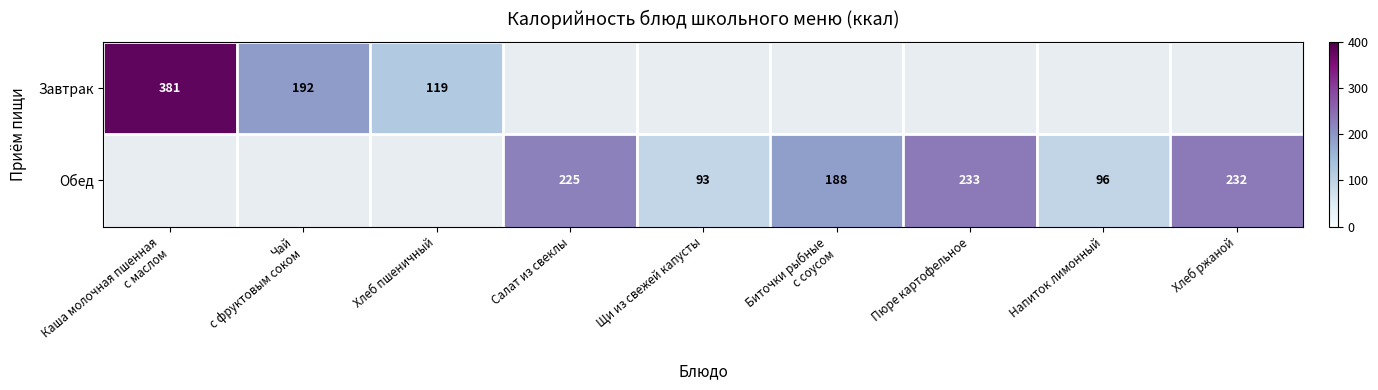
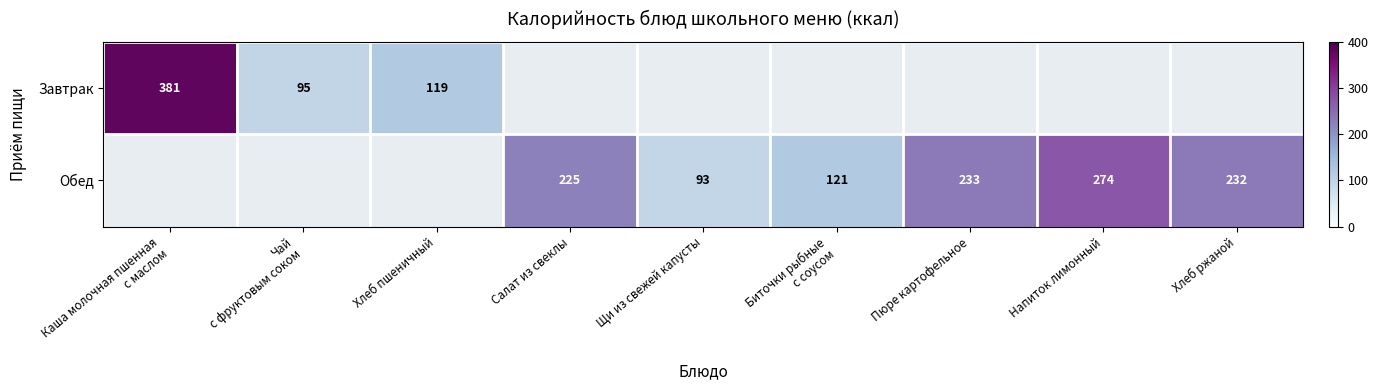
  {
    "Завтрак": {
      "Каша молочная пшенная с маслом": 381,
-     "Чай с фруктовым соком": 192,
+     "Чай с фруктовым соком": 95,
      "Хлеб пшеничный": 119
    },
    "Обед": {
      "Салат из свеклы": 225,
      "Щи из свежей капусты": 93,
-     "Биточки рыбные с соусом": 188,
+     "Биточки рыбные с соусом": 121,
      "Пюре картофельное": 233,
-     "Напиток лимонный": 96,
+     "Напиток лимонный": 274,
      "Хлеб ржаной": 232
    }
  }
